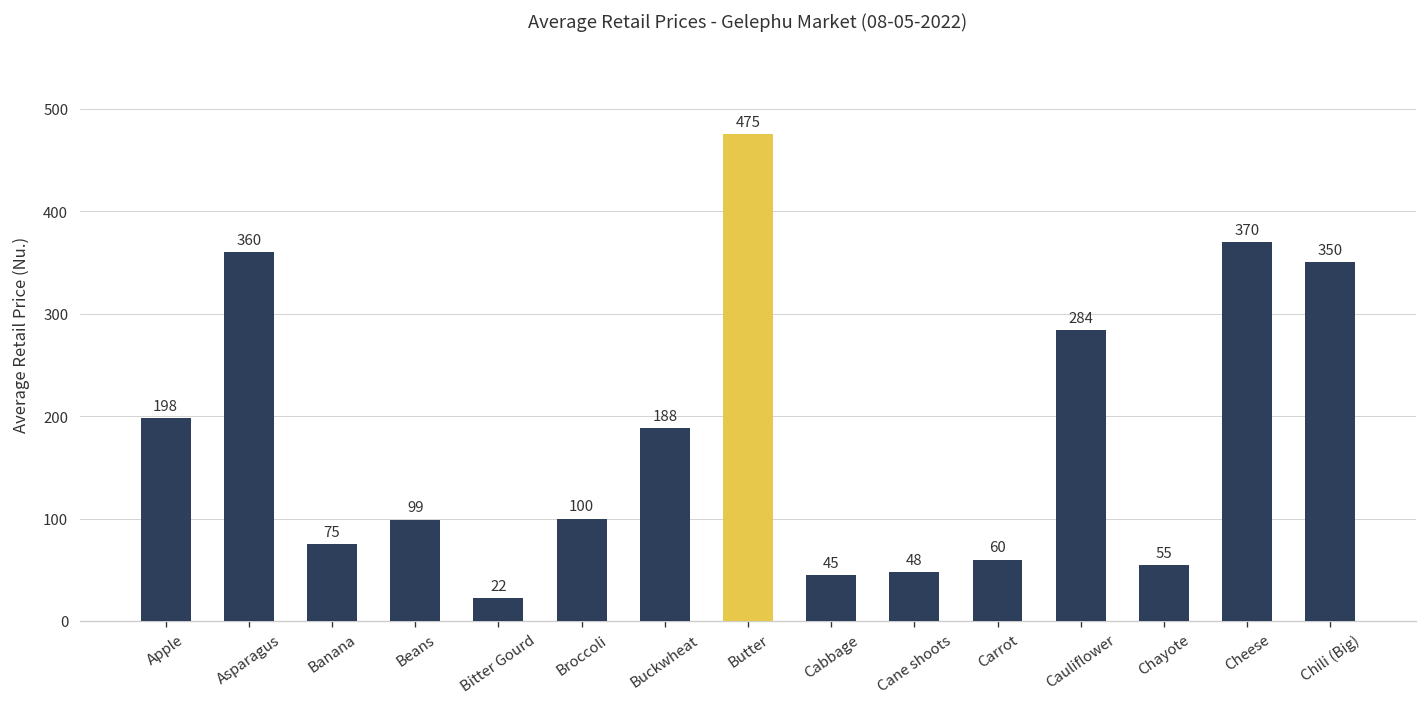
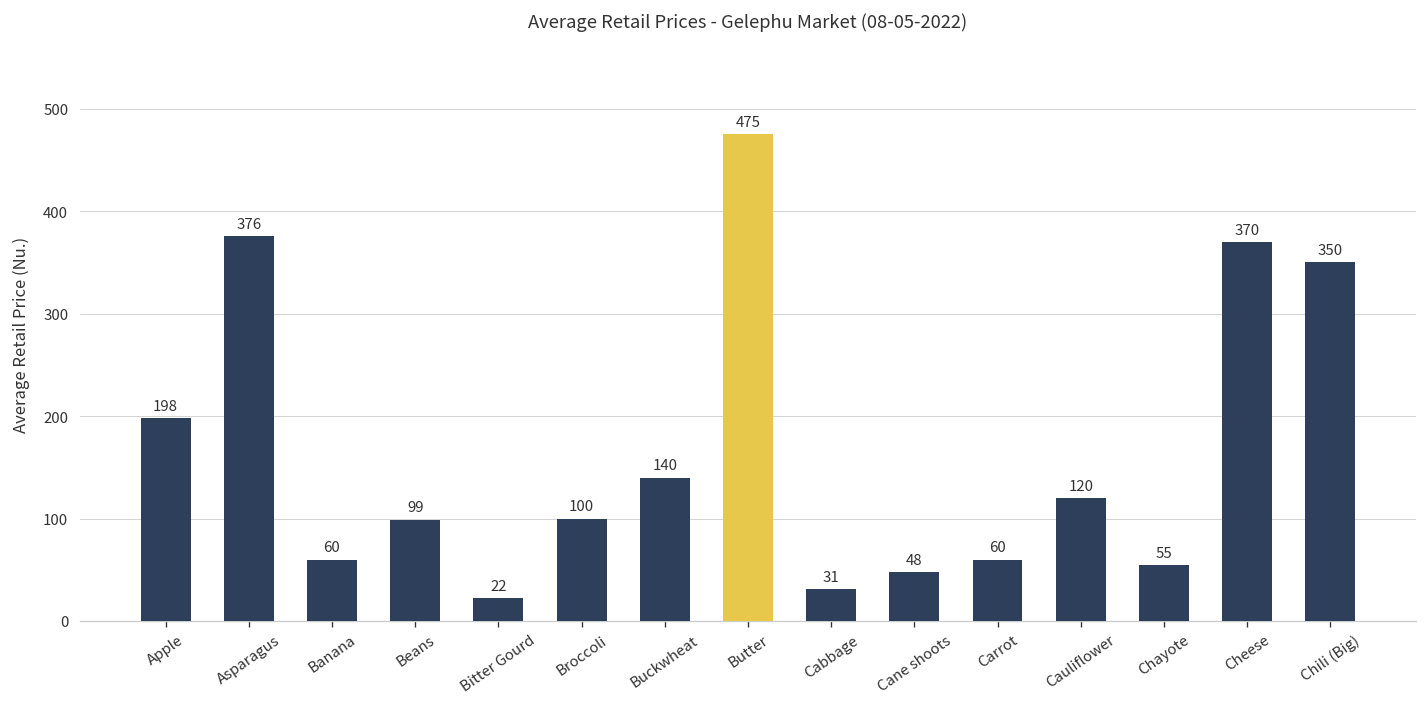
  {
    "Apple": 198,
-   "Asparagus": 360,
-   "Banana": 75,
+   "Asparagus": 376,
+   "Banana": 60,
    "Beans": 99,
    "Bitter Gourd": 22,
    "Broccoli": 100,
-   "Buckwheat": 188,
+   "Buckwheat": 140,
    "Butter": 475,
-   "Cabbage": 45,
+   "Cabbage": 31,
    "Cane shoots": 48,
    "Carrot": 60,
-   "Cauliflower": 284,
+   "Cauliflower": 120,
    "Chayote": 55,
    "Cheese": 370,
    "Chili (Big)": 350
  }
